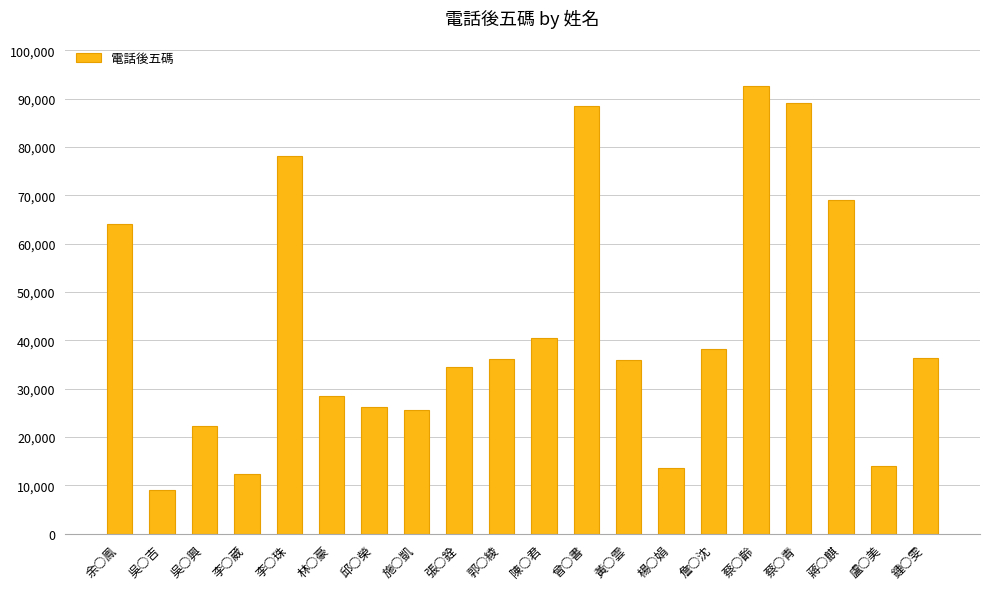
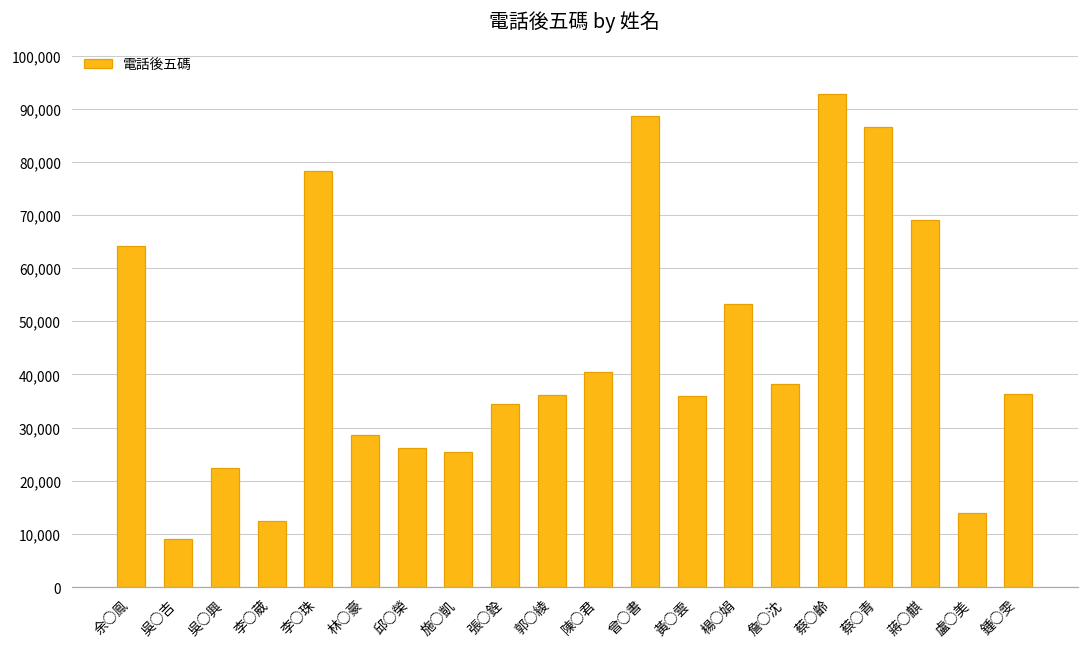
  {
    "余○鳯": "64,000",
    "吳○吉": "9,000",
    "吳○興": "22,000",
    "李○葳": "12,000",
    "李○珠": "78,000",
    "林○豪": "29,000",
    "邱○榮": "26,000",
    "施○凱": "25,000",
    "張○銓": "34,000",
    "郭○綾": "36,000",
    "陳○君": "40,000",
    "曾○書": "89,000",
    "黃○雲": "36,000",
-   "楊○娟": "14,000",
+   "楊○娟": "53,000",
    "詹○沈": "38,000",
    "蔡○齡": "93,000",
-   "蔡○青": "89,000",
+   "蔡○青": "87,000",
    "蔣○麒": "69,000",
    "盧○美": "14,000",
    "鍾○雯": "36,000"
  }
